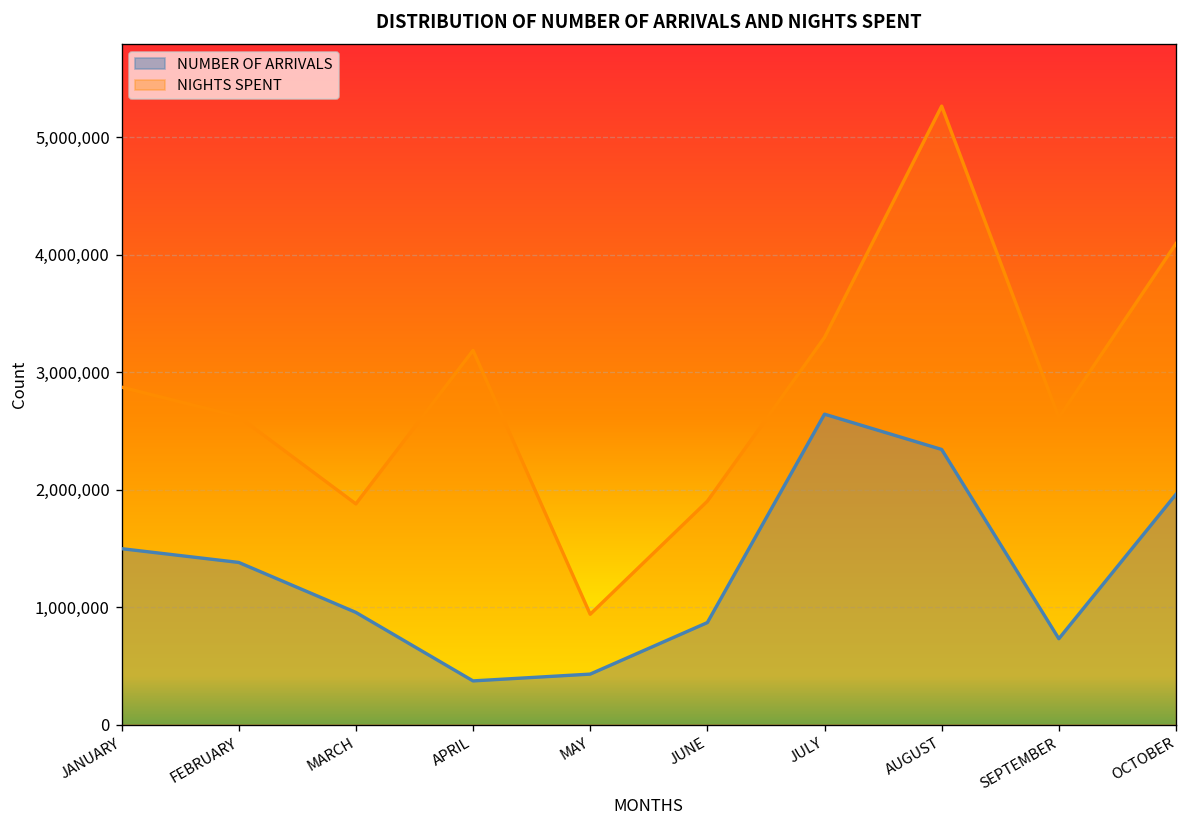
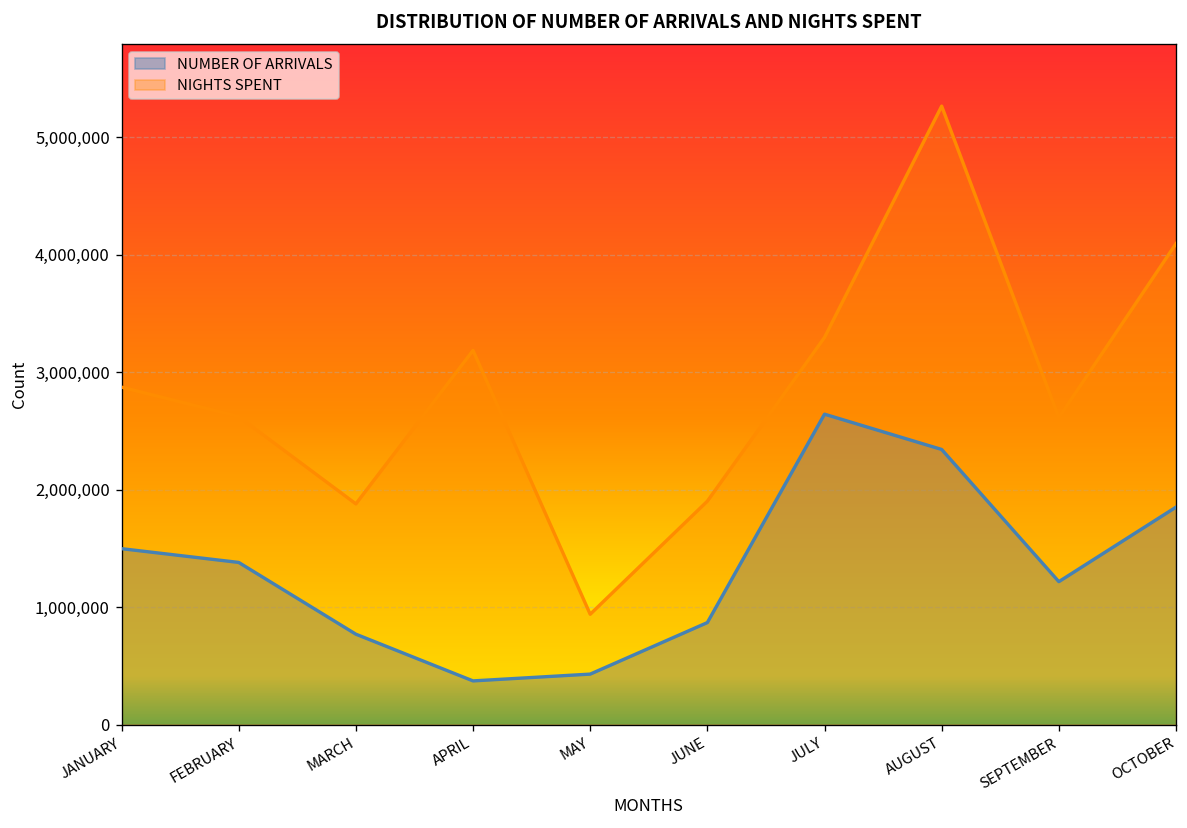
  {
    "NUMBER OF ARRIVALS": {
      "JANUARY": "1,500,000",
      "FEBRUARY": "1,400,000",
-     "MARCH": "1,000,000",
+     "MARCH": "800,000",
      "APRIL": "400,000",
      "MAY": "400,000",
      "JUNE": "900,000",
      "JULY": "2,600,000",
      "AUGUST": "2,300,000",
-     "SEPTEMBER": "700,000",
-     "OCTOBER": "2,000,000"
+     "SEPTEMBER": "1,200,000",
+     "OCTOBER": "1,900,000"
    },
    "NIGHTS SPENT": {
      "JANUARY": "2,900,000",
      "FEBRUARY": "2,600,000",
      "MARCH": "1,900,000",
      "APRIL": "3,200,000",
      "MAY": "900,000",
      "JUNE": "1,900,000",
      "JULY": "3,300,000",
      "AUGUST": "5,300,000",
      "SEPTEMBER": "2,600,000",
      "OCTOBER": "4,100,000"
    }
  }
